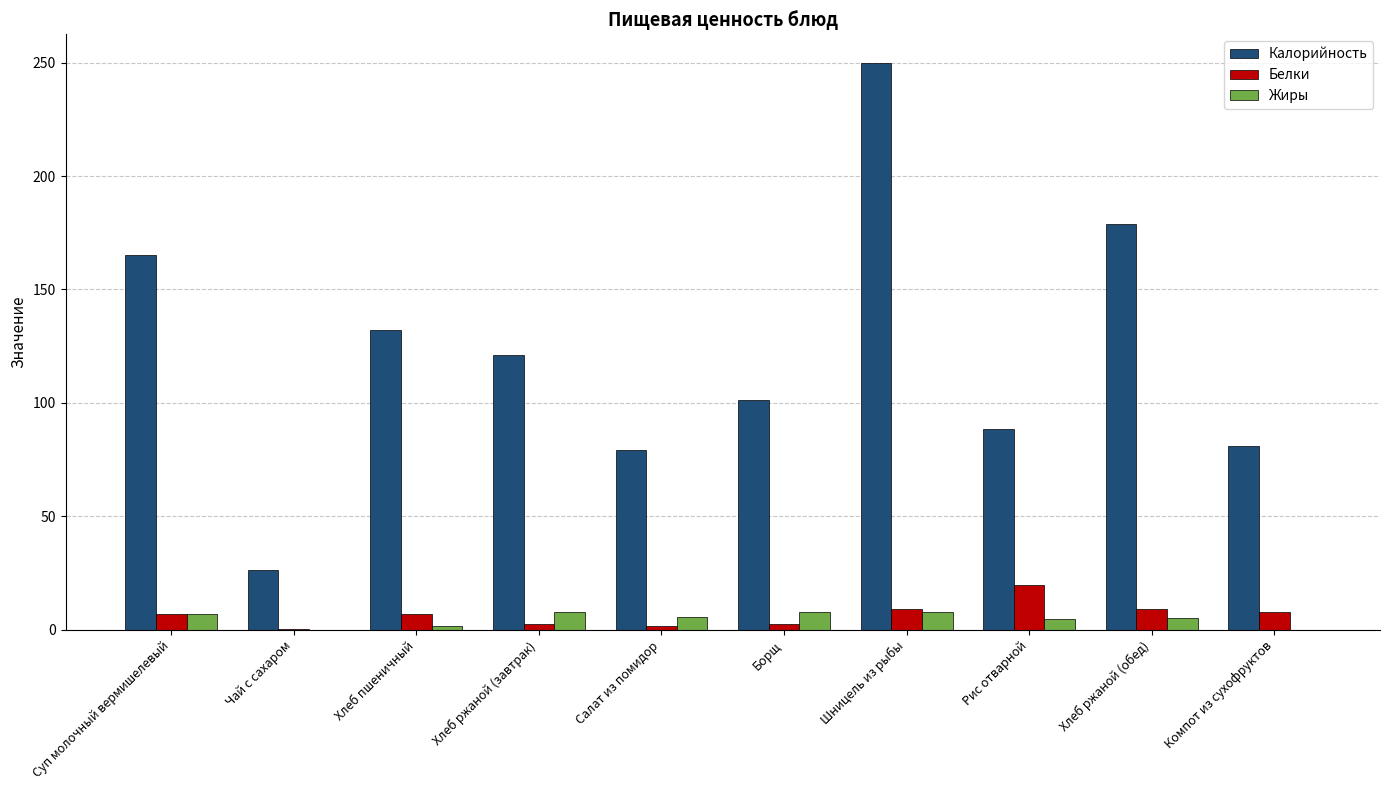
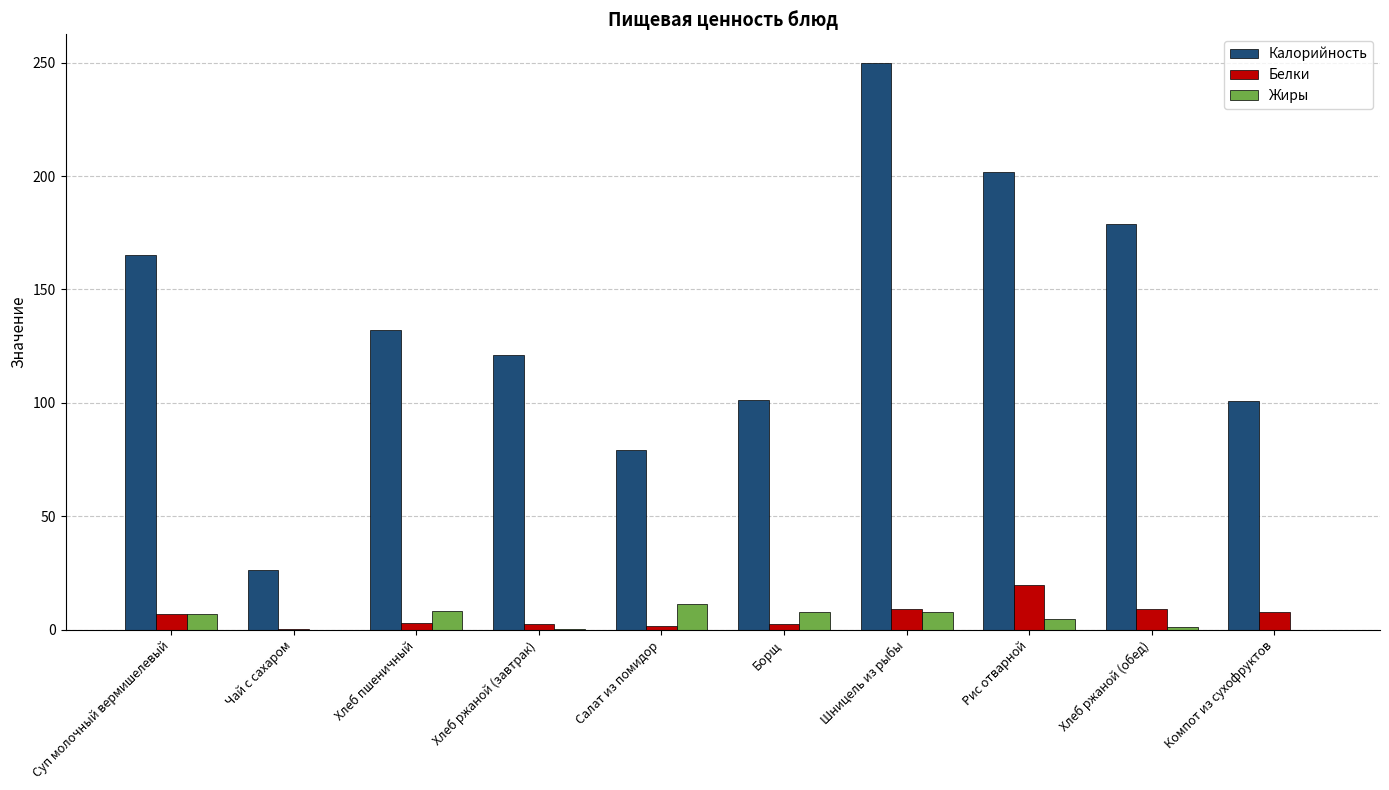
  {
    "Калорийность": {
      "Суп молочный вермишелевый": 165,
      "Чай с сахаром": 27,
      "Хлеб пшеничный": 132,
      "Хлеб ржаной (завтрак)": 121,
      "Салат из помидор": 79,
      "Борщ": 101,
      "Шницель из рыбы": 250,
-     "Рис отварной": 88,
+     "Рис отварной": 202,
      "Хлеб ржаной (обед)": 179,
-     "Компот из сухофруктов": 81
+     "Компот из сухофруктов": 101
    },
    "Белки": {
      "Суп молочный вермишелевый": 7,
-     "Хлеб пшеничный": 7,
+     "Хлеб пшеничный": 3,
      "Хлеб ржаной (завтрак)": 3,
      "Салат из помидор": 2,
      "Борщ": 2,
      "Шницель из рыбы": 9,
      "Рис отварной": 20,
      "Хлеб ржаной (обед)": 9,
      "Компот из сухофруктов": 8
    },
    "Жиры": {
      "Суп молочный вермишелевый": 7,
      "Чай с сахаром": 0,
-     "Хлеб пшеничный": 2,
-     "Хлеб ржаной (завтрак)": 8,
-     "Салат из помидор": 6,
+     "Хлеб пшеничный": 8,
+     "Хлеб ржаной (завтрак)": 1,
+     "Салат из помидор": 11,
      "Борщ": 8,
      "Шницель из рыбы": 8,
      "Рис отварной": 5,
-     "Хлеб ржаной (обед)": 5,
+     "Хлеб ржаной (обед)": 1,
      "Компот из сухофруктов": 0
    }
  }
